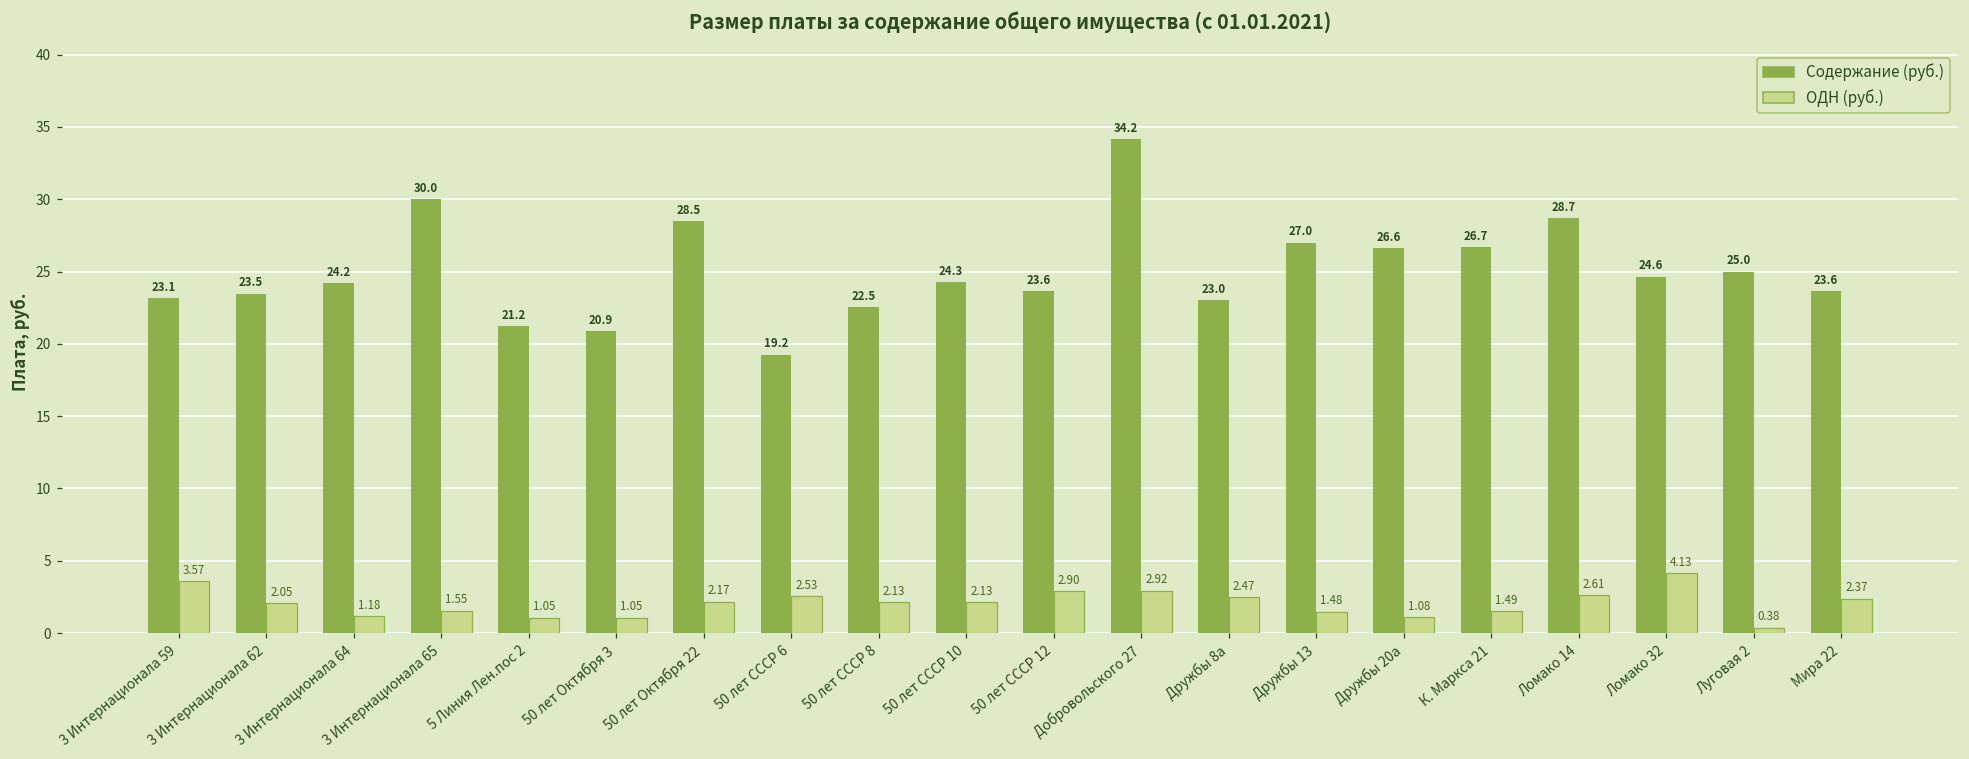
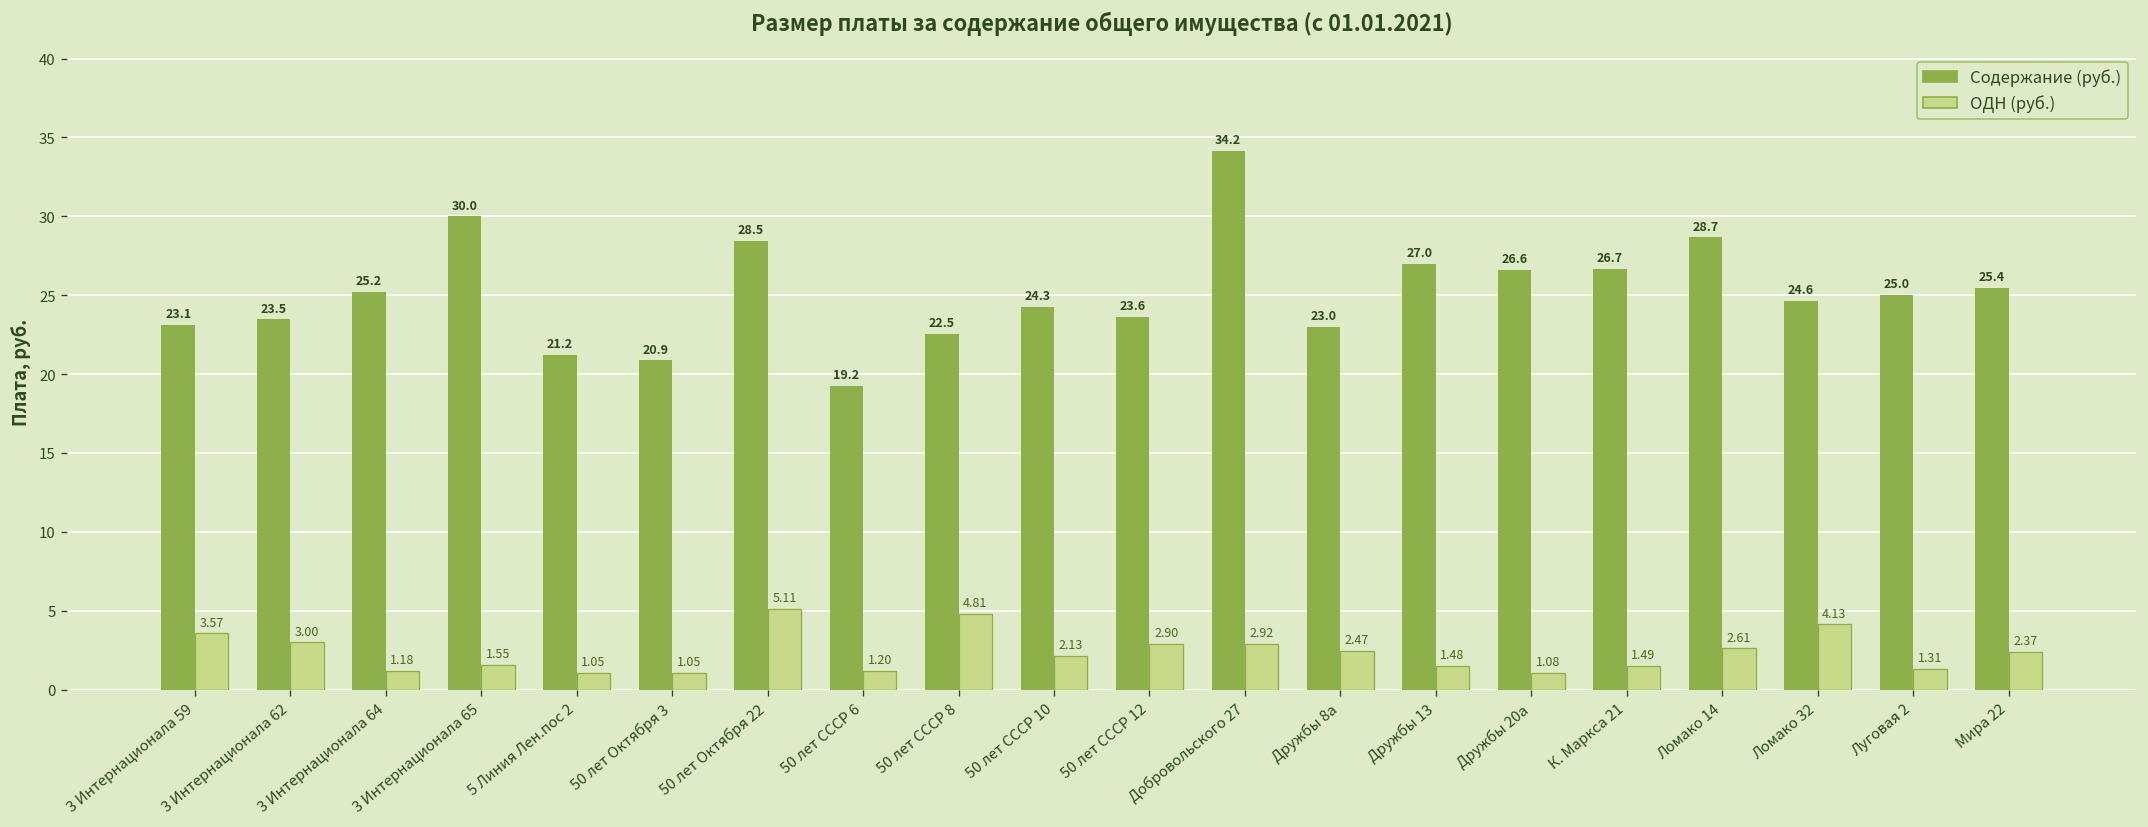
  {
    "Содержание (руб.)": {
      "3 Интернационала 59": 23.1,
      "3 Интернационала 62": 23.5,
-     "3 Интернационала 64": 24.2,
+     "3 Интернационала 64": 25.2,
      "3 Интернационала 65": 30.0,
      "5 Линия Лен.пос 2": 21.2,
      "50 лет Октября 3": 20.9,
      "50 лет Октября 22": 28.5,
      "50 лет СССР 6": 19.2,
      "50 лет СССР 8": 22.5,
      "50 лет СССР 10": 24.3,
      "50 лет СССР 12": 23.6,
      "Добровольского 27": 34.2,
      "Дружбы 8а": 23.0,
      "Дружбы 13": 27.0,
      "Дружбы 20а": 26.6,
      "К. Маркса 21": 26.7,
      "Ломако 14": 28.7,
      "Ломако 32": 24.6,
      "Луговая 2": 25.0,
-     "Мира 22": 23.6
+     "Мира 22": 25.4
    },
    "ОДН (руб.)": {
      "3 Интернационала 59": 3.57,
-     "3 Интернационала 62": 2.05,
+     "3 Интернационала 62": 3.00,
      "3 Интернационала 64": 1.18,
      "3 Интернационала 65": 1.55,
      "5 Линия Лен.пос 2": 1.05,
      "50 лет Октября 3": 1.05,
-     "50 лет Октября 22": 2.17,
-     "50 лет СССР 6": 2.53,
-     "50 лет СССР 8": 2.13,
+     "50 лет Октября 22": 5.11,
+     "50 лет СССР 6": 1.20,
+     "50 лет СССР 8": 4.81,
      "50 лет СССР 10": 2.13,
      "50 лет СССР 12": 2.90,
      "Добровольского 27": 2.92,
      "Дружбы 8а": 2.47,
      "Дружбы 13": 1.48,
      "Дружбы 20а": 1.08,
      "К. Маркса 21": 1.49,
      "Ломако 14": 2.61,
      "Ломако 32": 4.13,
-     "Луговая 2": 0.38,
+     "Луговая 2": 1.31,
      "Мира 22": 2.37
    }
  }
